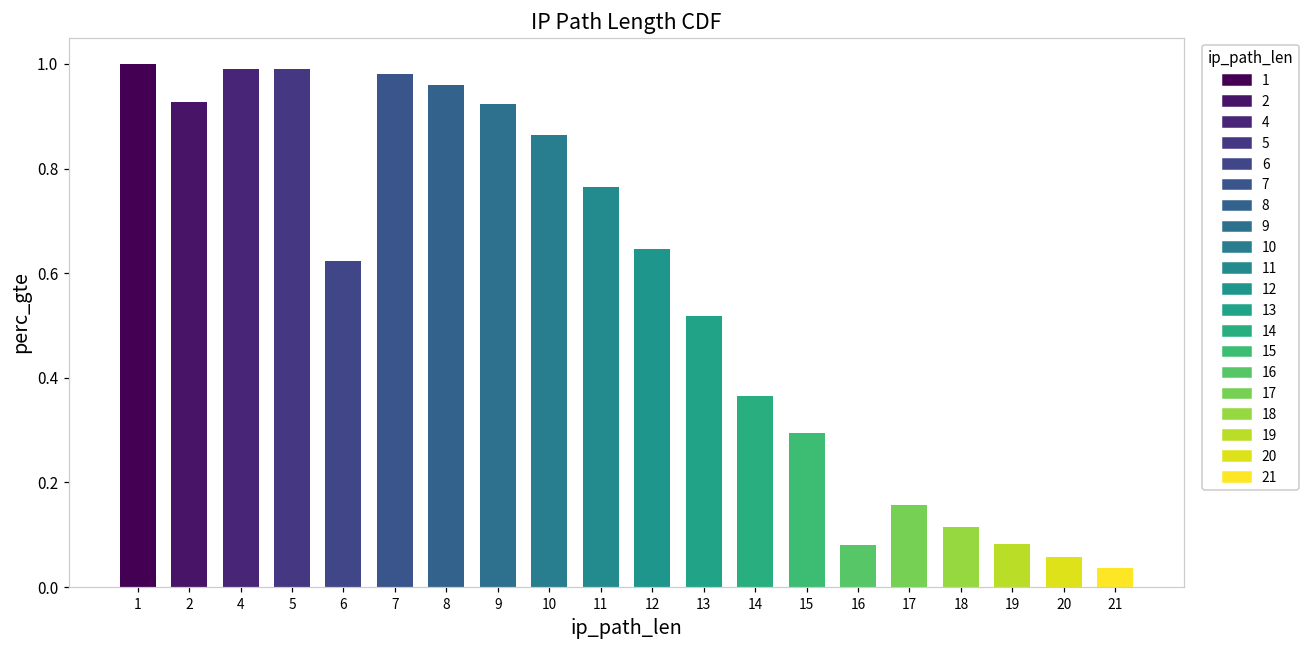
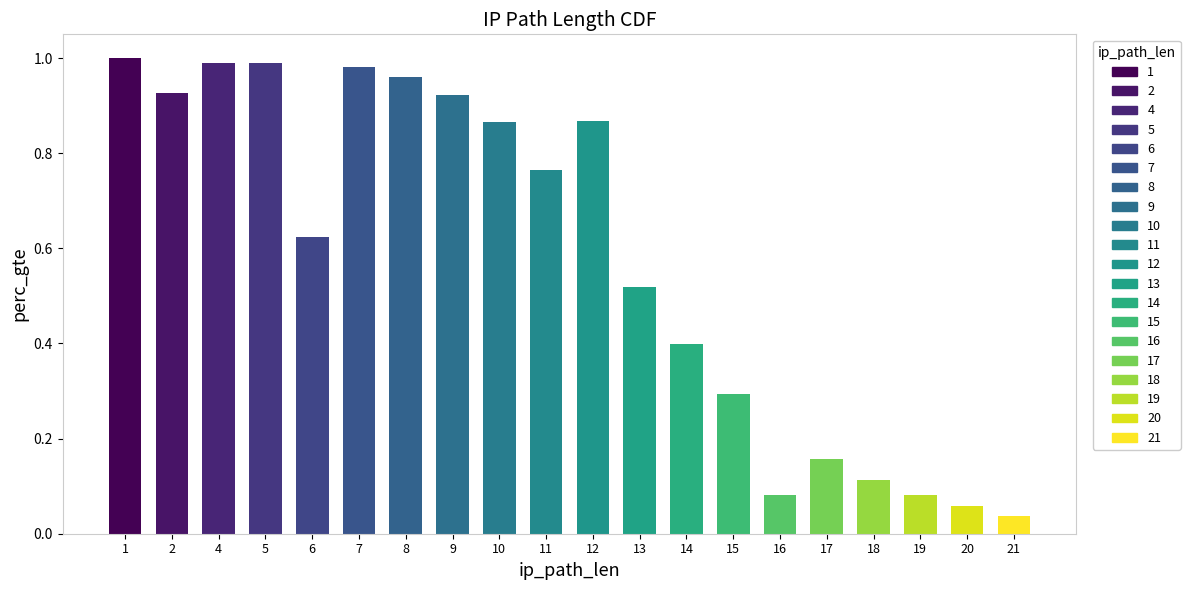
  {
    "1": 1.00,
    "2": 0.93,
    "4": 0.99,
    "5": 0.99,
    "6": 0.62,
    "7": 0.98,
    "8": 0.96,
    "9": 0.92,
    "10": 0.86,
    "11": 0.77,
-   "12": 0.65,
+   "12": 0.87,
    "13": 0.52,
-   "14": 0.37,
+   "14": 0.40,
    "15": 0.29,
    "16": 0.08,
    "17": 0.16,
    "18": 0.11,
    "19": 0.08,
    "20": 0.06,
    "21": 0.04
  }
